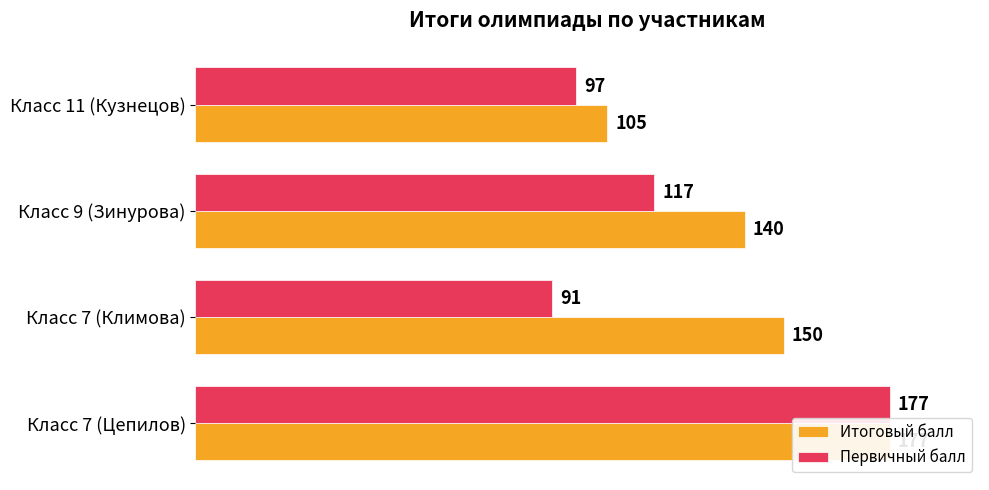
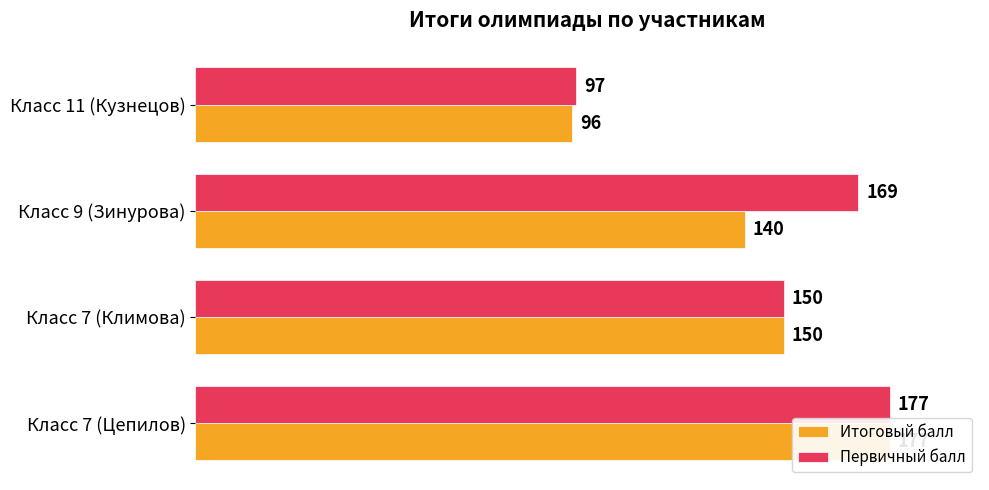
  {
    "Итоговый балл": {
-     "Класс 11 (Кузнецов)": 105,
+     "Класс 11 (Кузнецов)": 96,
      "Класс 9 (Зинурова)": 140,
      "Класс 7 (Климова)": 150
    },
    "Первичный балл": {
      "Класс 11 (Кузнецов)": 97,
-     "Класс 9 (Зинурова)": 117,
-     "Класс 7 (Климова)": 91,
+     "Класс 9 (Зинурова)": 169,
+     "Класс 7 (Климова)": 150,
      "Класс 7 (Цепилов)": 177
    }
  }
